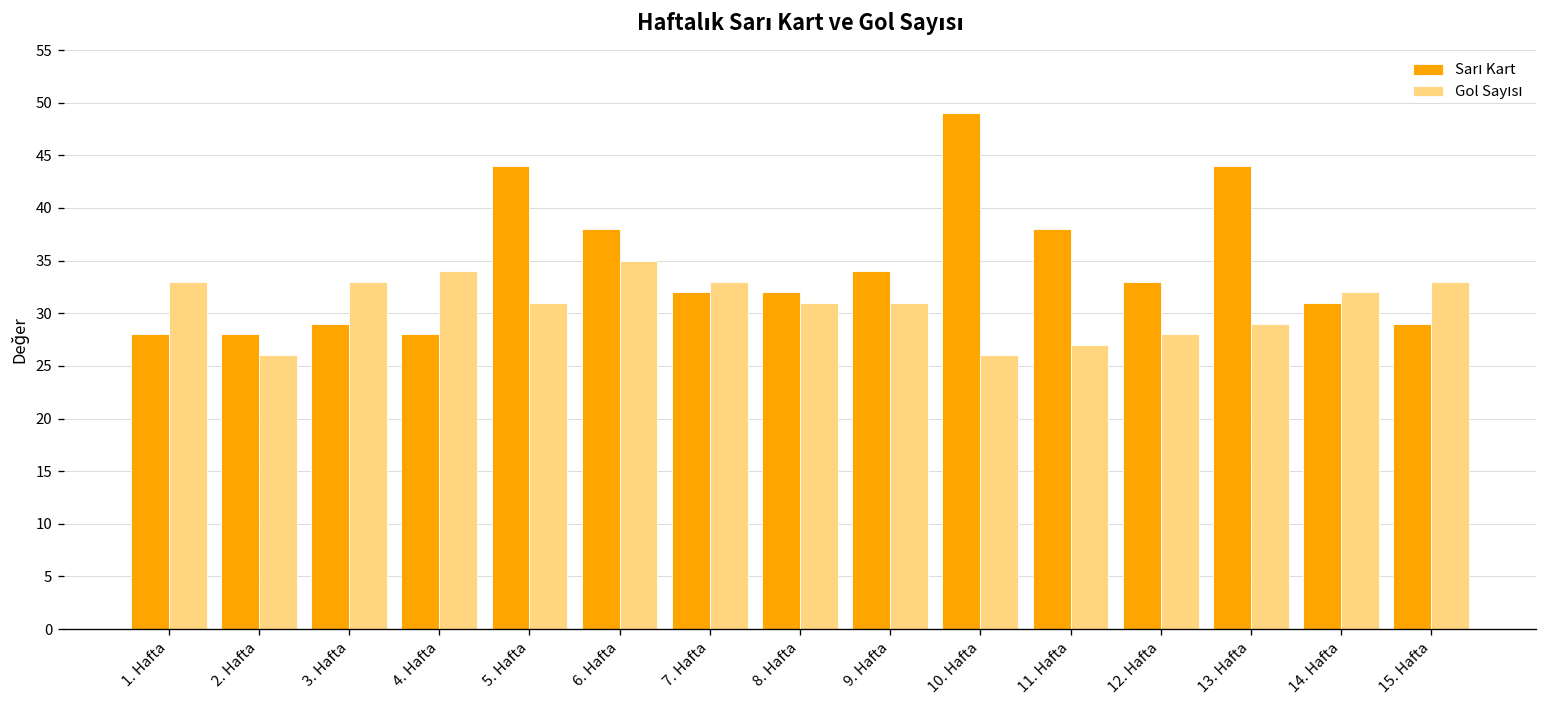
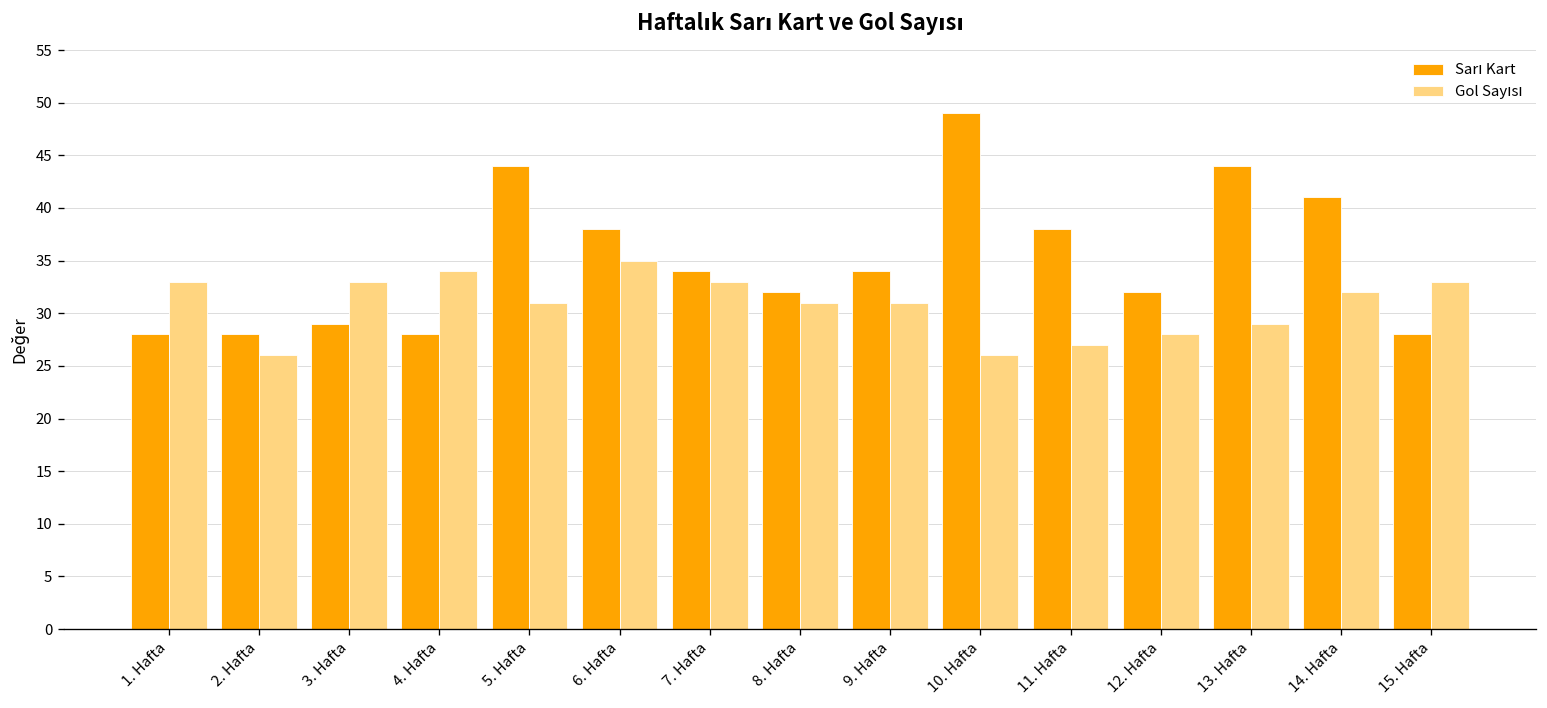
  {
    "Sarı Kart": {
      "1. Hafta": 28,
      "2. Hafta": 28,
      "3. Hafta": 29,
      "4. Hafta": 28,
      "5. Hafta": 44,
      "6. Hafta": 38,
-     "7. Hafta": 32,
+     "7. Hafta": 34,
      "8. Hafta": 32,
      "9. Hafta": 34,
      "10. Hafta": 49,
      "11. Hafta": 38,
-     "12. Hafta": 33,
+     "12. Hafta": 32,
      "13. Hafta": 44,
-     "14. Hafta": 31,
-     "15. Hafta": 29
+     "14. Hafta": 41,
+     "15. Hafta": 28
    },
    "Gol Sayısı": {
      "1. Hafta": 33,
      "2. Hafta": 26,
      "3. Hafta": 33,
      "4. Hafta": 34,
      "5. Hafta": 31,
      "6. Hafta": 35,
      "7. Hafta": 33,
      "8. Hafta": 31,
      "9. Hafta": 31,
      "10. Hafta": 26,
      "11. Hafta": 27,
      "12. Hafta": 28,
      "13. Hafta": 29,
      "14. Hafta": 32,
      "15. Hafta": 33
    }
  }
